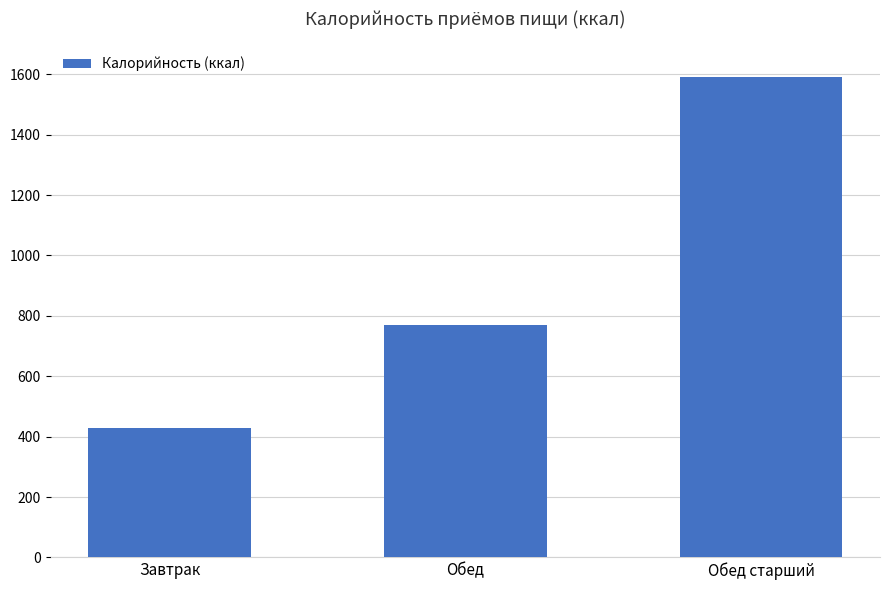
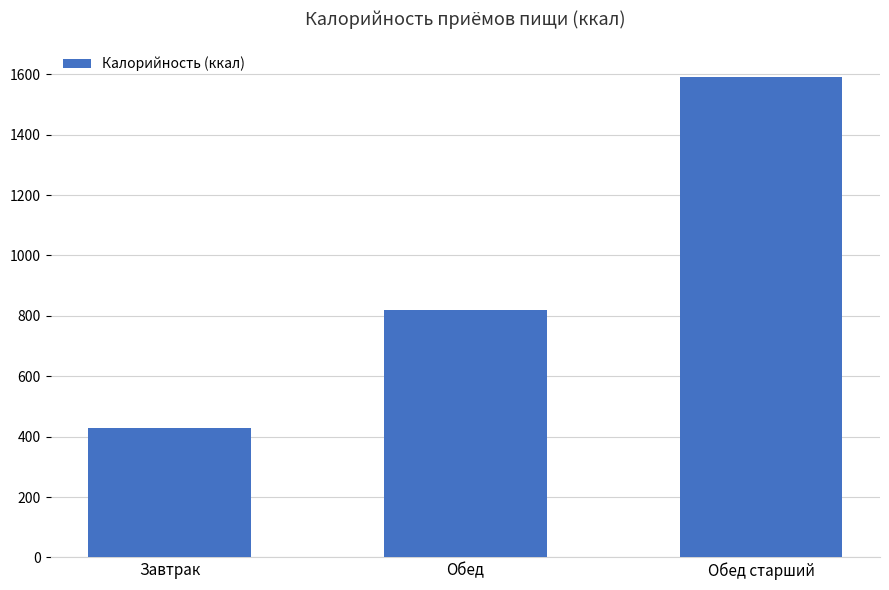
  {
    "Завтрак": 430,
-   "Обед": 770,
+   "Обед": 820,
    "Обед старший": 1590
  }
